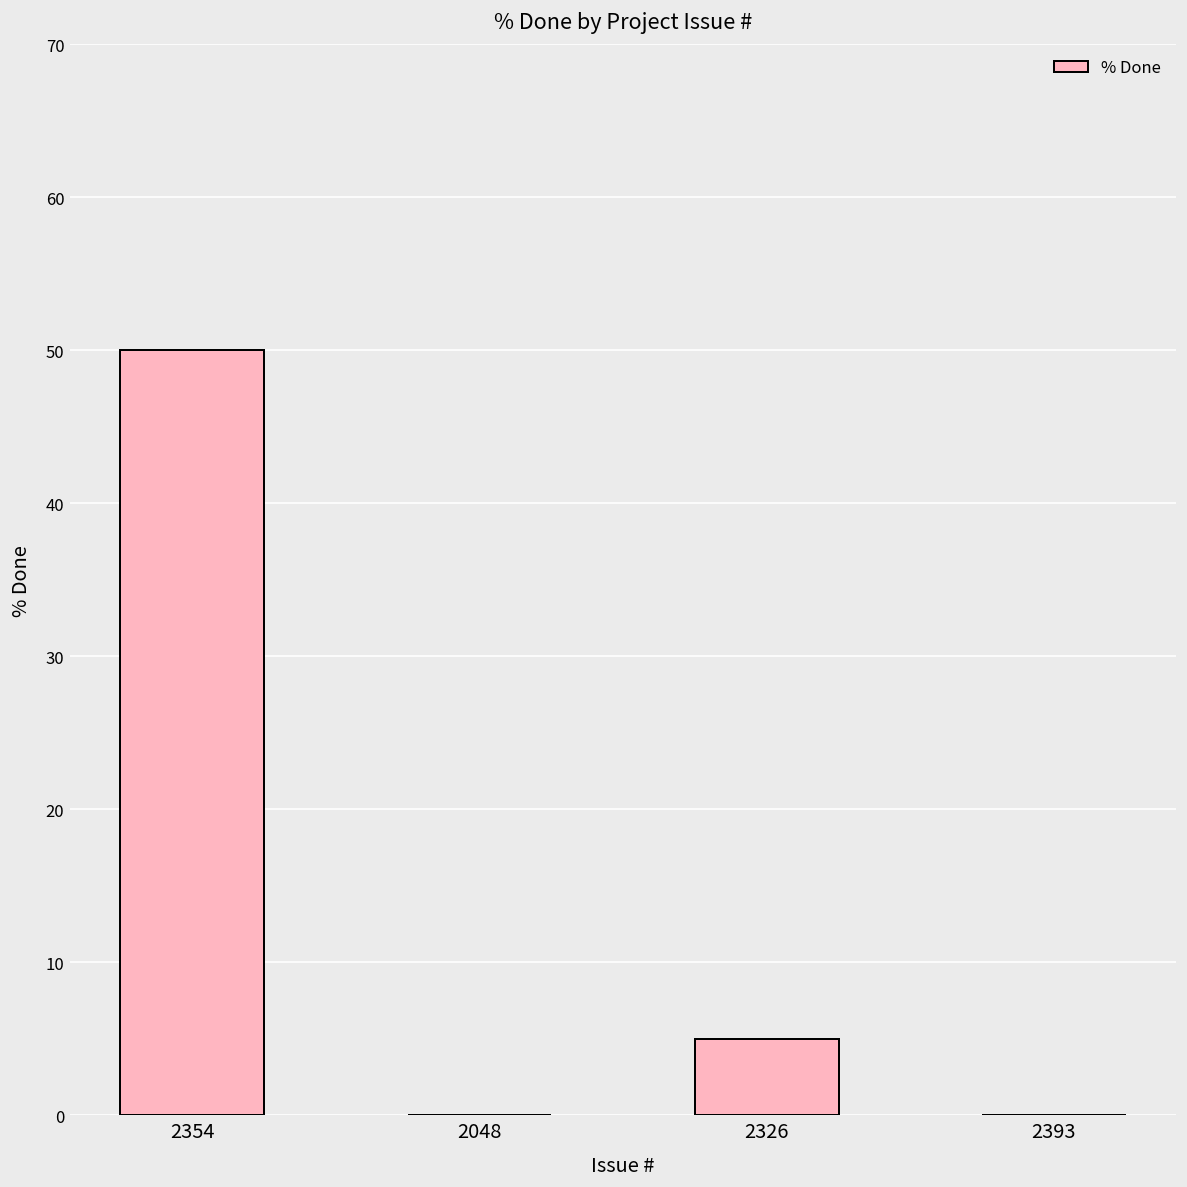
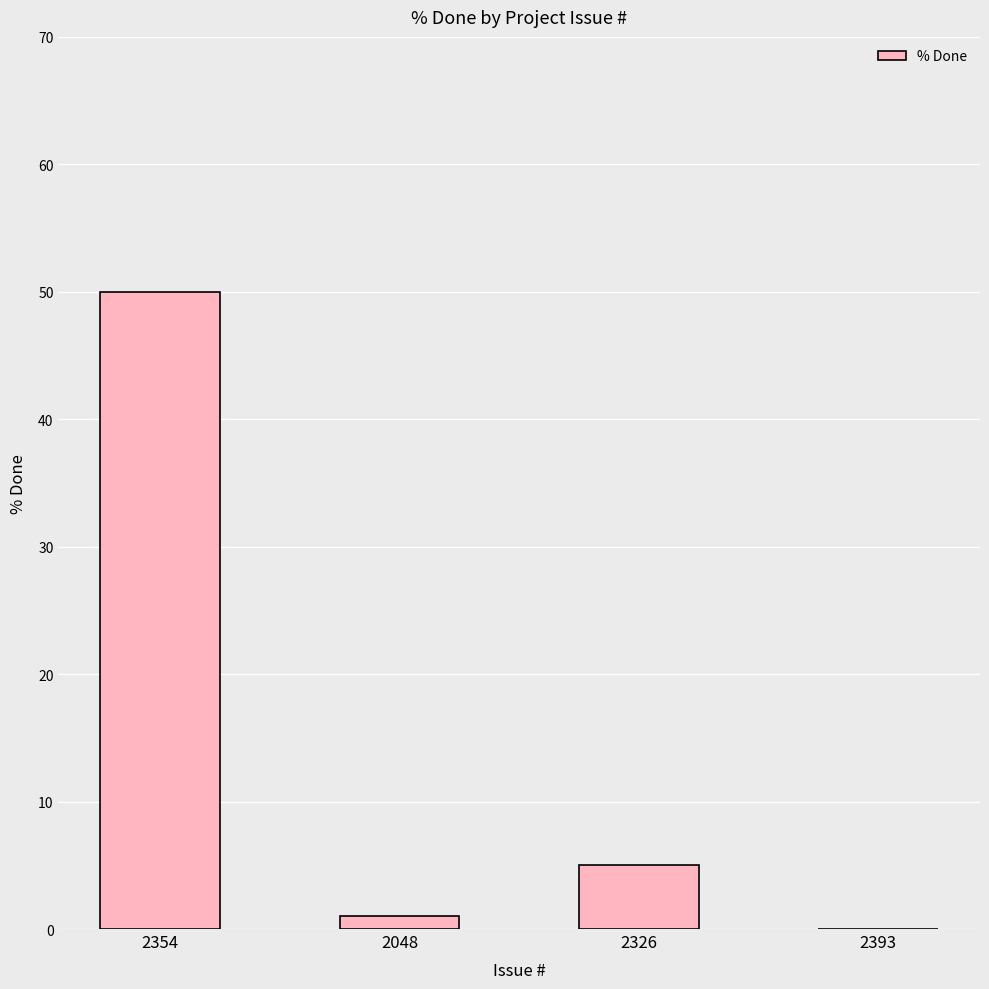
  {
    "2354": 50,
-   "2048": 0,
+   "2048": 1,
    "2326": 5,
    "2393": 0
  }
